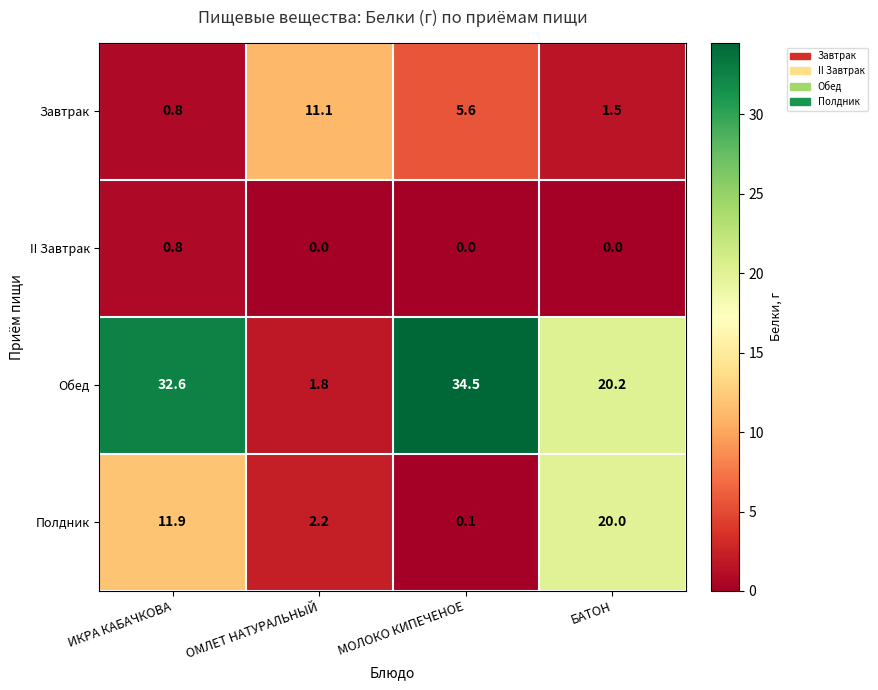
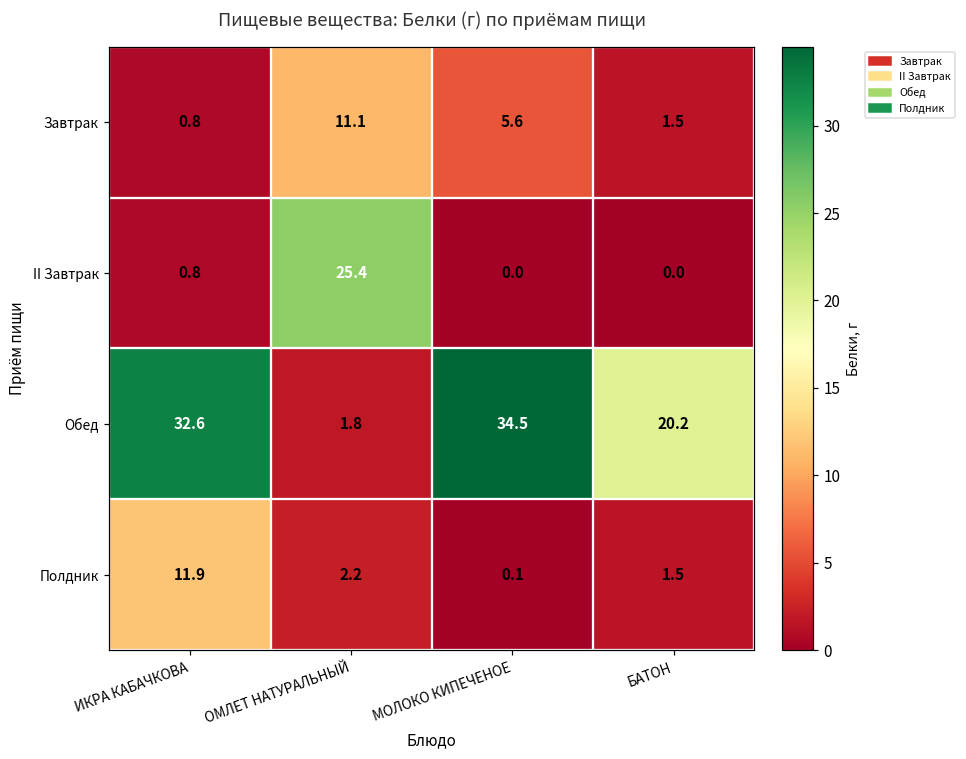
  {
    "Завтрак": {
      "ИКРА КАБАЧКОВА": 0.8,
      "ОМЛЕТ НАТУРАЛЬНЫЙ": 11.1,
      "МОЛОКО КИПЕЧЕНОЕ": 5.6,
      "БАТОН": 1.5
    },
    "II Завтрак": {
      "ИКРА КАБАЧКОВА": 0.8,
-     "ОМЛЕТ НАТУРАЛЬНЫЙ": 0.0,
+     "ОМЛЕТ НАТУРАЛЬНЫЙ": 25.4,
      "МОЛОКО КИПЕЧЕНОЕ": 0.0,
      "БАТОН": 0.0
    },
    "Обед": {
      "ИКРА КАБАЧКОВА": 32.6,
      "ОМЛЕТ НАТУРАЛЬНЫЙ": 1.8,
      "МОЛОКО КИПЕЧЕНОЕ": 34.5,
      "БАТОН": 20.2
    },
    "Полдник": {
      "ИКРА КАБАЧКОВА": 11.9,
      "ОМЛЕТ НАТУРАЛЬНЫЙ": 2.2,
      "МОЛОКО КИПЕЧЕНОЕ": 0.1,
-     "БАТОН": 20.0
+     "БАТОН": 1.5
    }
  }
